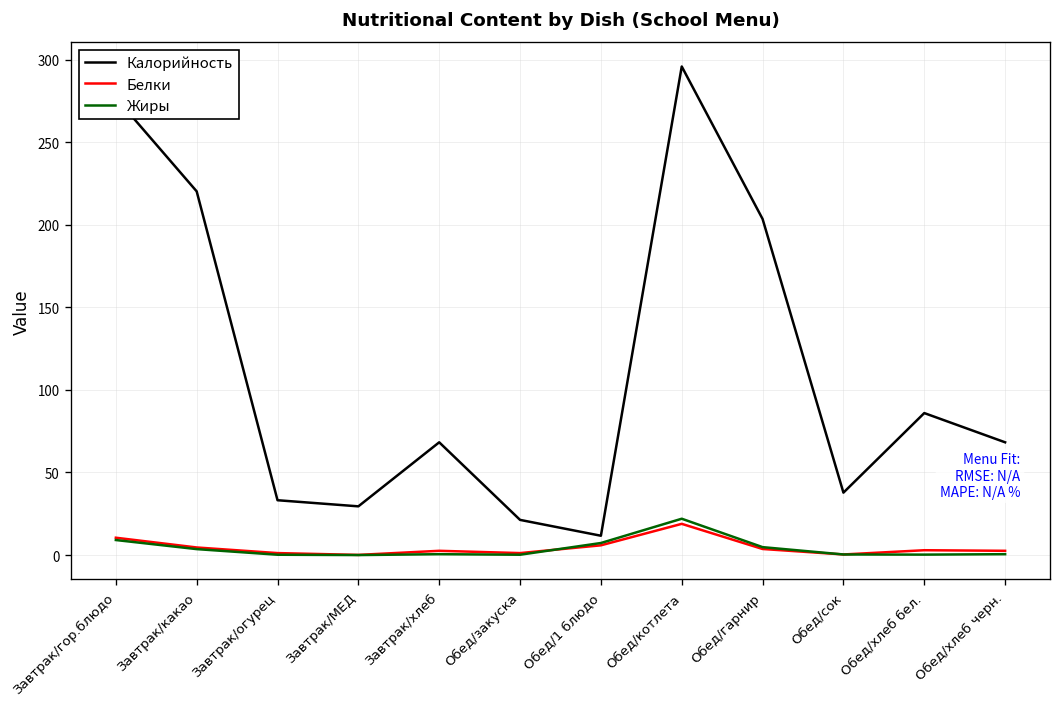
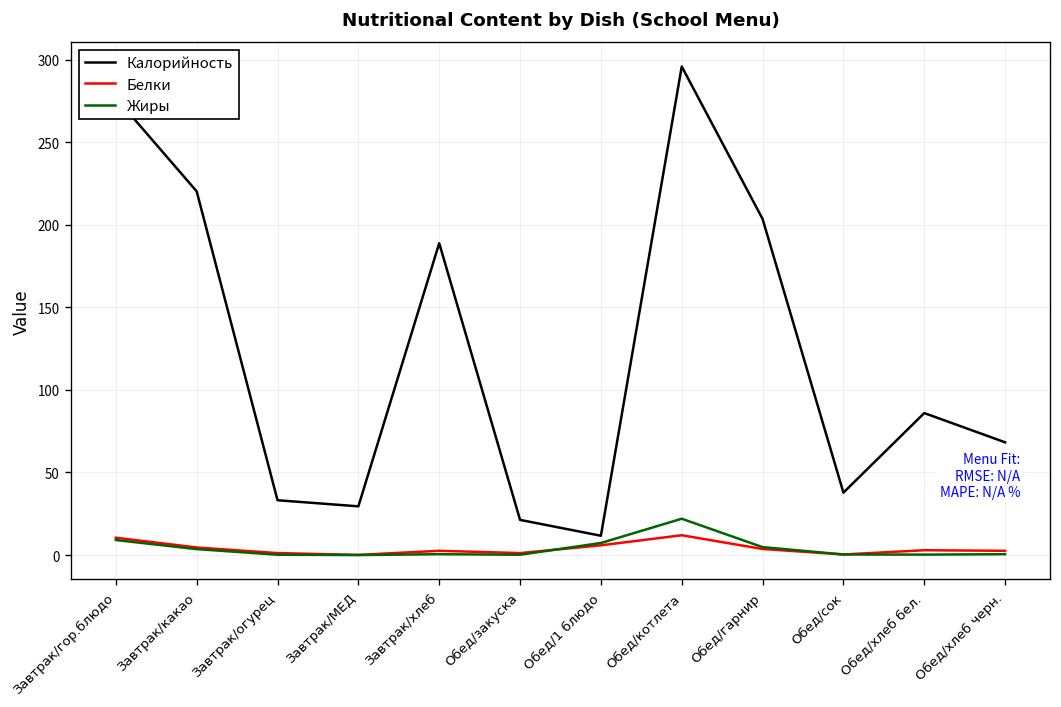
  {
    "Калорийность": {
      "Завтрак/какао": 220,
      "Завтрак/огурец": 33,
      "Завтрак/МЕД": 30,
-     "Завтрак/хлеб": 68,
+     "Завтрак/хлеб": 189,
      "Обед/закуска": 21,
      "Обед/1 блюдо": 12,
      "Обед/котлета": 296,
      "Обед/гарнир": 203,
      "Обед/сок": 38,
      "Обед/хлеб бел.": 86,
      "Обед/хлеб черн.": 68
    },
    "Белки": {
      "Завтрак/хлеб": 3,
-     "Обед/котлета": 19,
+     "Обед/котлета": 12,
      "Обед/хлеб бел.": 3,
      "Обед/хлеб черн.": 3
    },
    "Жиры": {
      "Завтрак/хлеб": 1,
      "Обед/котлета": 22,
      "Обед/хлеб бел.": 0,
      "Обед/хлеб черн.": 1
    }
  }
